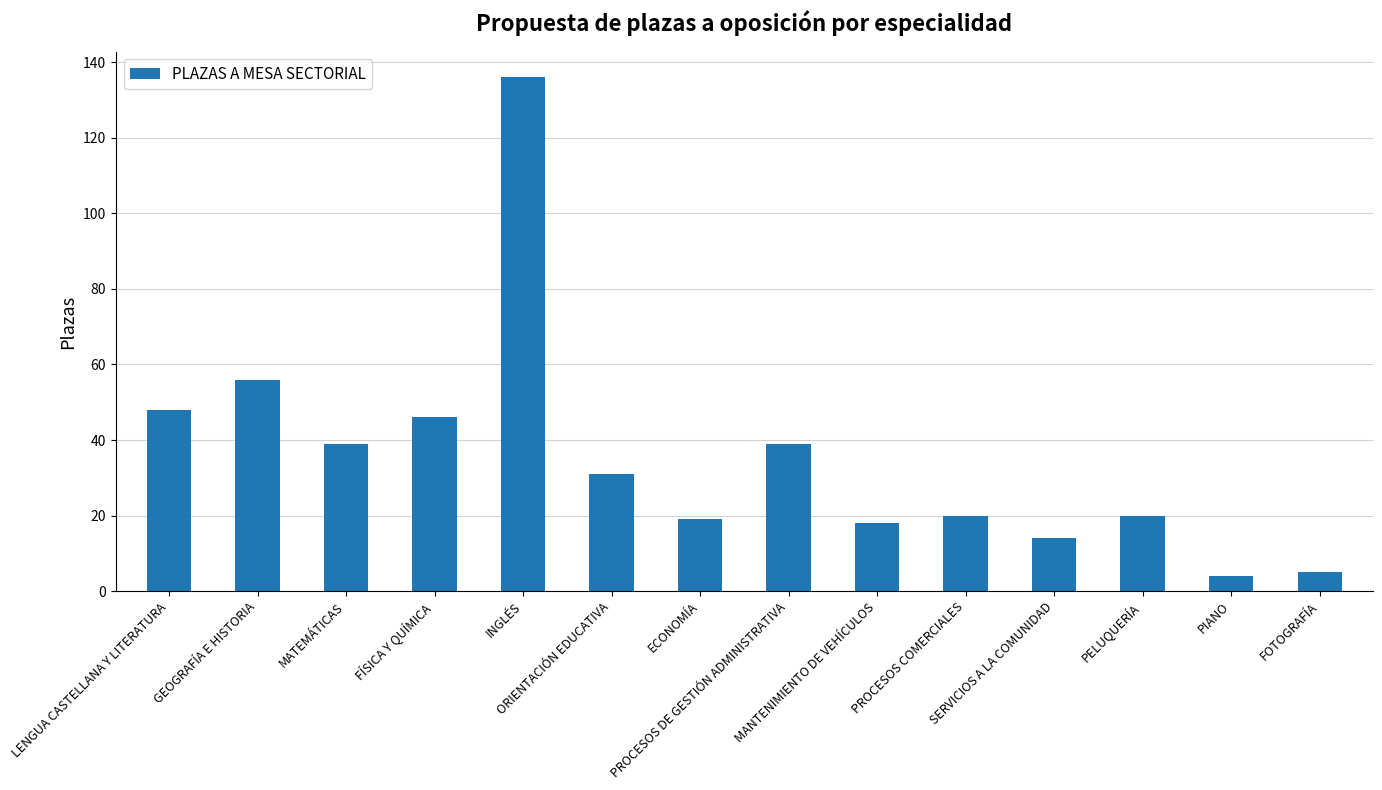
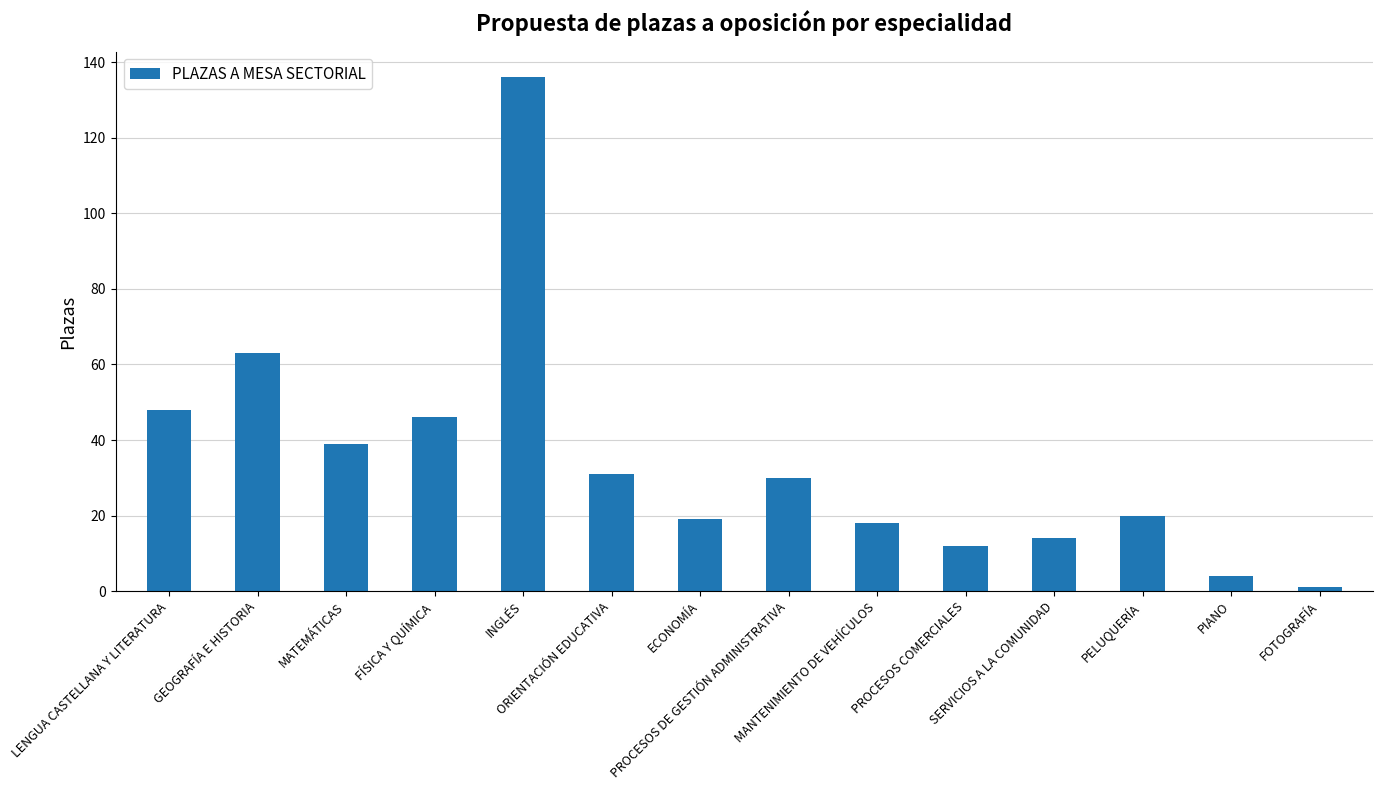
  {
    "LENGUA CASTELLANA Y LITERATURA": 48,
-   "GEOGRAFÍA E HISTORIA": 56,
+   "GEOGRAFÍA E HISTORIA": 63,
    "MATEMÁTICAS": 39,
    "FÍSICA Y QUÍMICA": 46,
    "INGLÉS": 136,
    "ORIENTACIÓN EDUCATIVA": 31,
    "ECONOMÍA": 19,
-   "PROCESOS DE GESTIÓN ADMINISTRATIVA": 39,
+   "PROCESOS DE GESTIÓN ADMINISTRATIVA": 30,
    "MANTENIMIENTO DE VEHÍCULOS": 18,
-   "PROCESOS COMERCIALES": 20,
+   "PROCESOS COMERCIALES": 12,
    "SERVICIOS A LA COMUNIDAD": 14,
    "PELUQUERÍA": 20,
    "PIANO": 4,
-   "FOTOGRAFÍA": 5
+   "FOTOGRAFÍA": 1
  }
